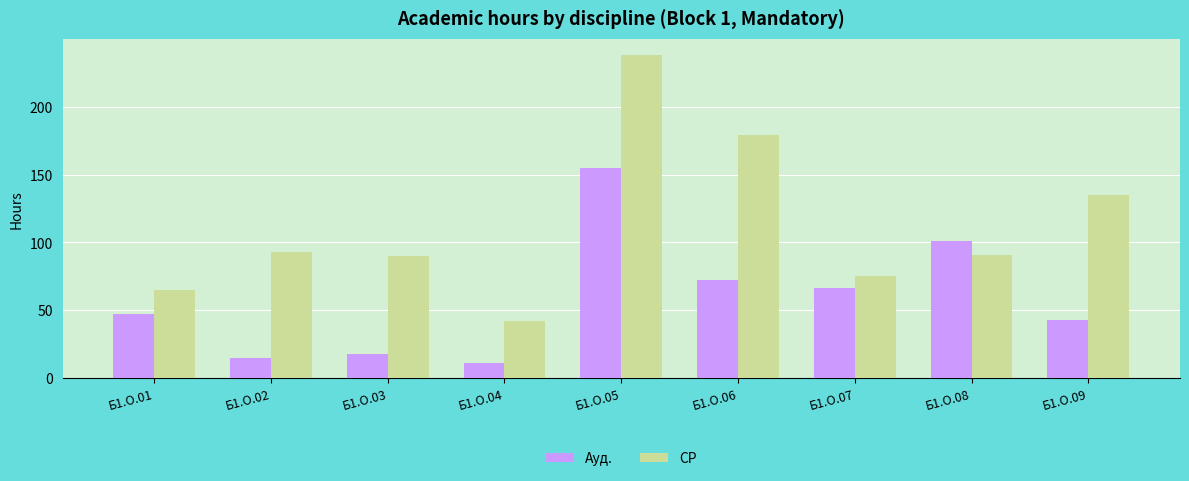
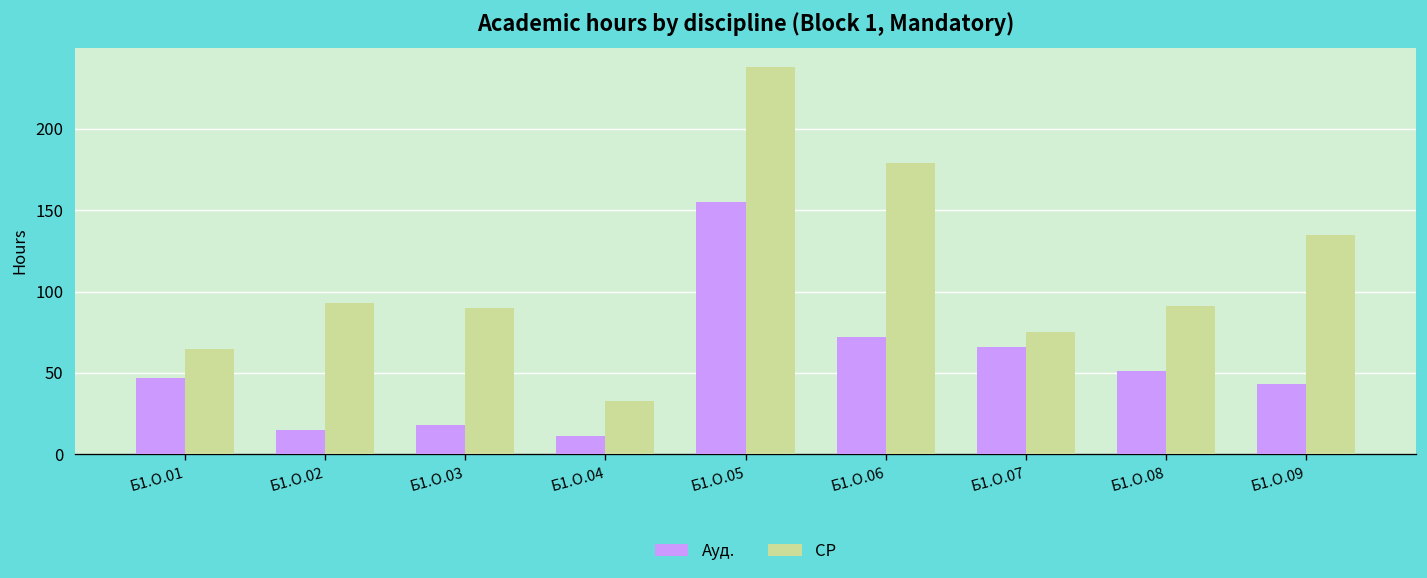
  {
    "Ауд.": {
      "Б1.О.01": 47,
      "Б1.О.02": 15,
      "Б1.О.03": 18,
      "Б1.О.04": 11,
      "Б1.О.05": 155,
      "Б1.О.06": 72,
      "Б1.О.07": 66,
-     "Б1.О.08": 101,
+     "Б1.О.08": 51,
      "Б1.О.09": 43
    },
    "СР": {
      "Б1.О.01": 65,
      "Б1.О.02": 93,
      "Б1.О.03": 90,
-     "Б1.О.04": 42,
+     "Б1.О.04": 33,
      "Б1.О.05": 238,
      "Б1.О.06": 179,
      "Б1.О.07": 75,
      "Б1.О.08": 91,
      "Б1.О.09": 135
    }
  }
